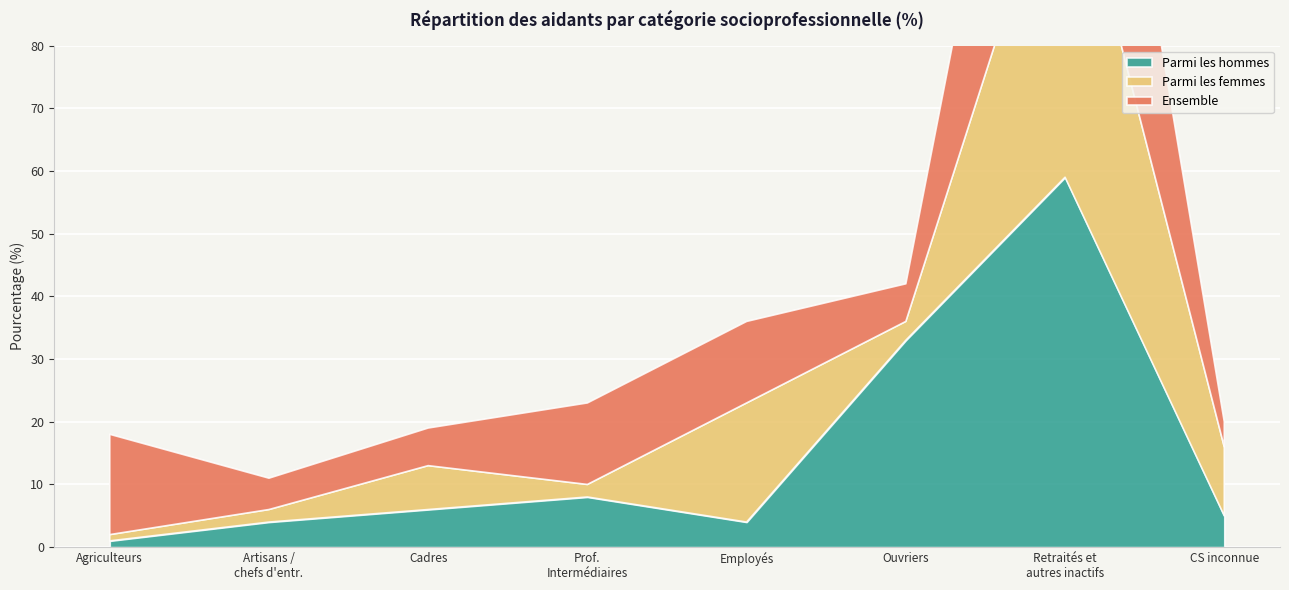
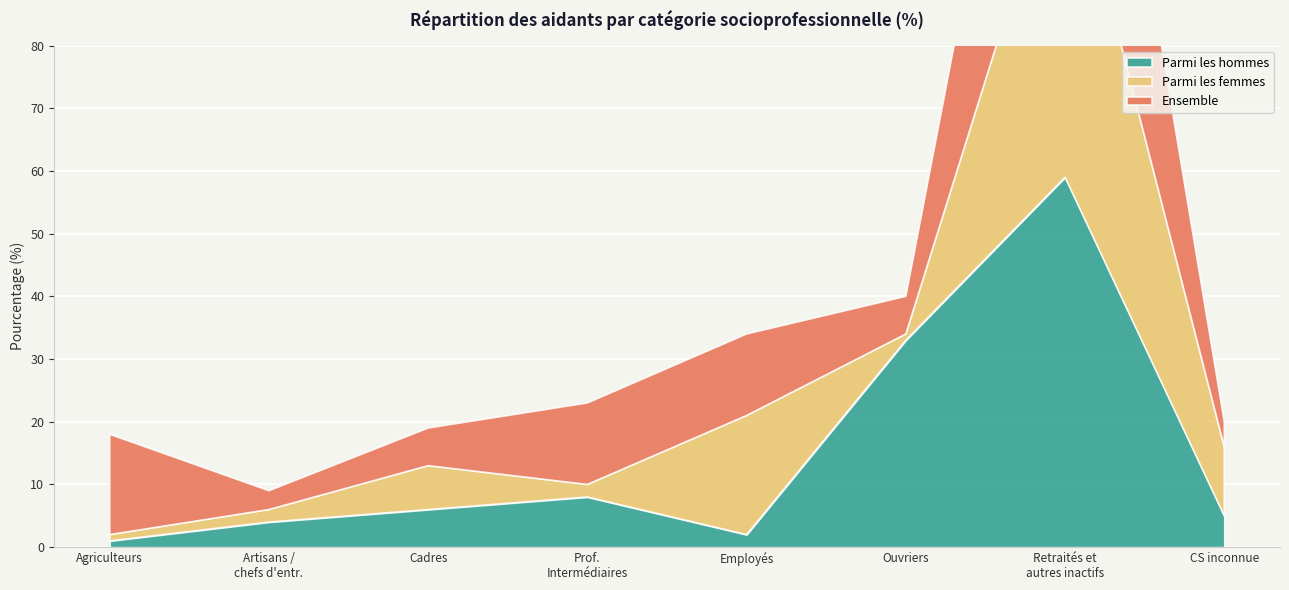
  {
    "Parmi les hommes": {
      "Agriculteurs": 1,
      "Artisans / chefs d'entr.": 4,
      "Cadres": 6,
      "Prof. Intermédiaires": 8,
-     "Employés": 4,
+     "Employés": 2,
      "Ouvriers": 33,
      "Retraités et autres inactifs": 59,
      "CS inconnue": 5
    },
    "Parmi les femmes": {
      "Agriculteurs": 1,
      "Artisans / chefs d'entr.": 2,
      "Cadres": 7,
      "Prof. Intermédiaires": 2,
      "Employés": 19,
-     "Ouvriers": 3,
+     "Ouvriers": 1,
      "CS inconnue": 11
    },
    "Ensemble": {
      "Agriculteurs": 16,
-     "Artisans / chefs d'entr.": 5,
+     "Artisans / chefs d'entr.": 3,
      "Cadres": 6,
      "Prof. Intermédiaires": 13,
      "Employés": 13,
      "Ouvriers": 6,
      "CS inconnue": 4
    }
  }
